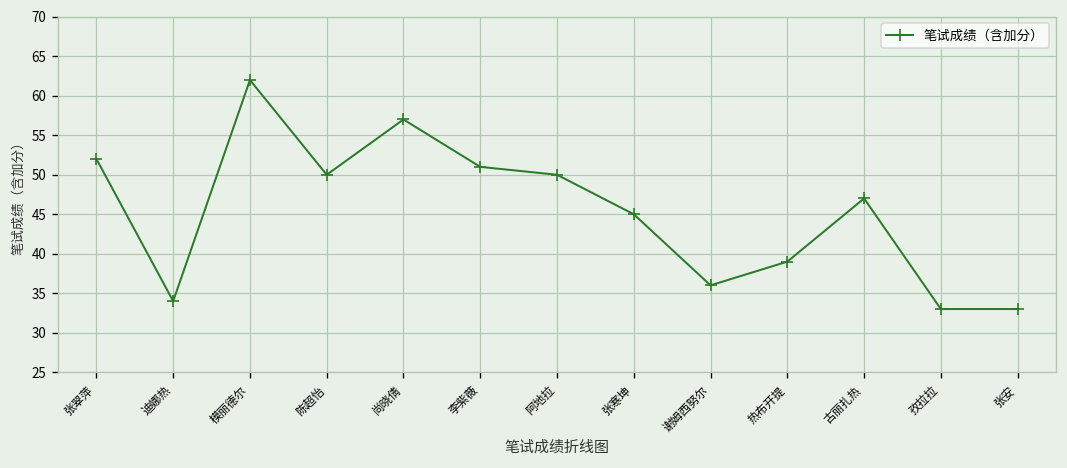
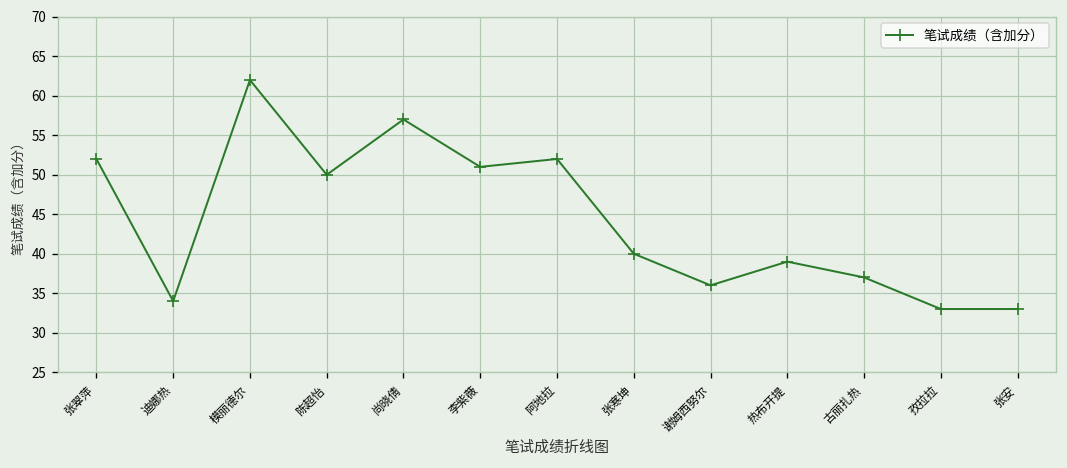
  {
    "张翠萍": 52,
    "迪娜热": 34,
    "模丽德尔": 62,
    "陈超怡": 50,
    "尚晓倩": 57,
    "李紫薇": 51,
-   "阿地拉": 50,
-   "张寒坤": 45,
+   "阿地拉": 52,
+   "张寒坤": 40,
    "谢姆西努尔": 36,
    "热布开提": 39,
-   "古丽扎热": 47,
+   "古丽扎热": 37,
    "孜拉拉": 33,
    "张安": 33
  }
